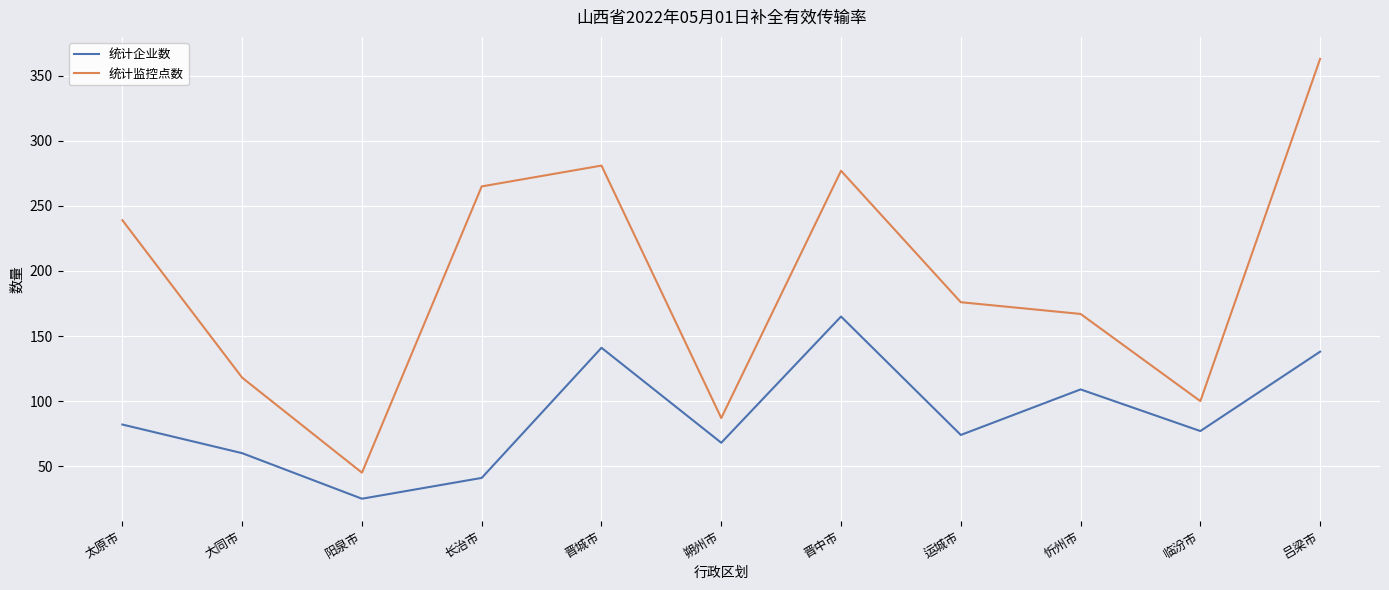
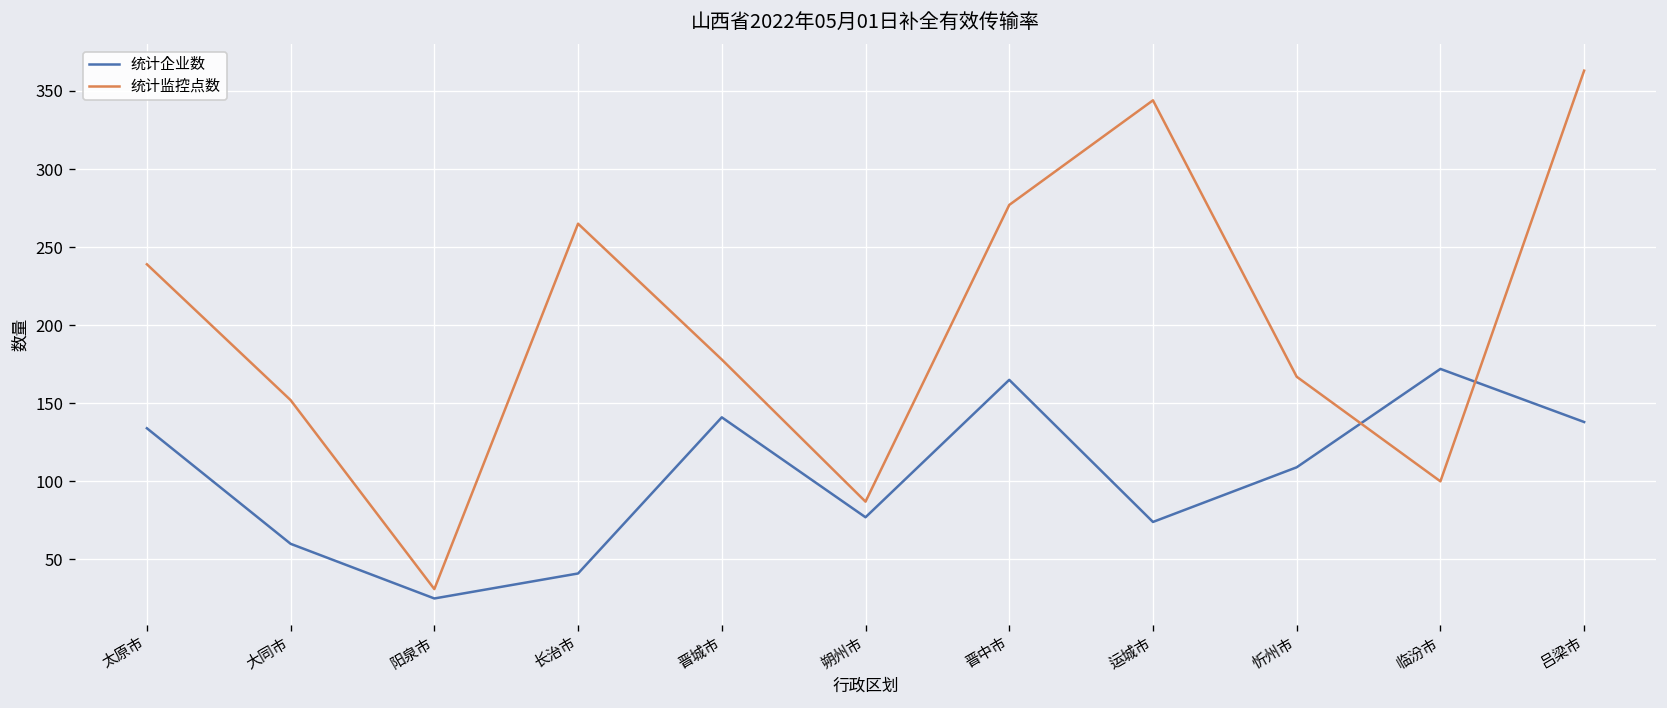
  {
    "统计企业数": {
-     "太原市": 82,
+     "太原市": 134,
      "大同市": 60,
      "阳泉市": 25,
      "长治市": 41,
      "晋城市": 141,
-     "朔州市": 68,
+     "朔州市": 77,
      "晋中市": 165,
      "运城市": 74,
      "忻州市": 109,
-     "临汾市": 77,
+     "临汾市": 172,
      "吕梁市": 138
    },
    "统计监控点数": {
      "太原市": 239,
-     "大同市": 118,
-     "阳泉市": 45,
+     "大同市": 152,
+     "阳泉市": 31,
      "长治市": 265,
-     "晋城市": 281,
+     "晋城市": 178,
      "朔州市": 87,
      "晋中市": 277,
-     "运城市": 176,
+     "运城市": 344,
      "忻州市": 167,
      "临汾市": 100,
      "吕梁市": 363
    }
  }
